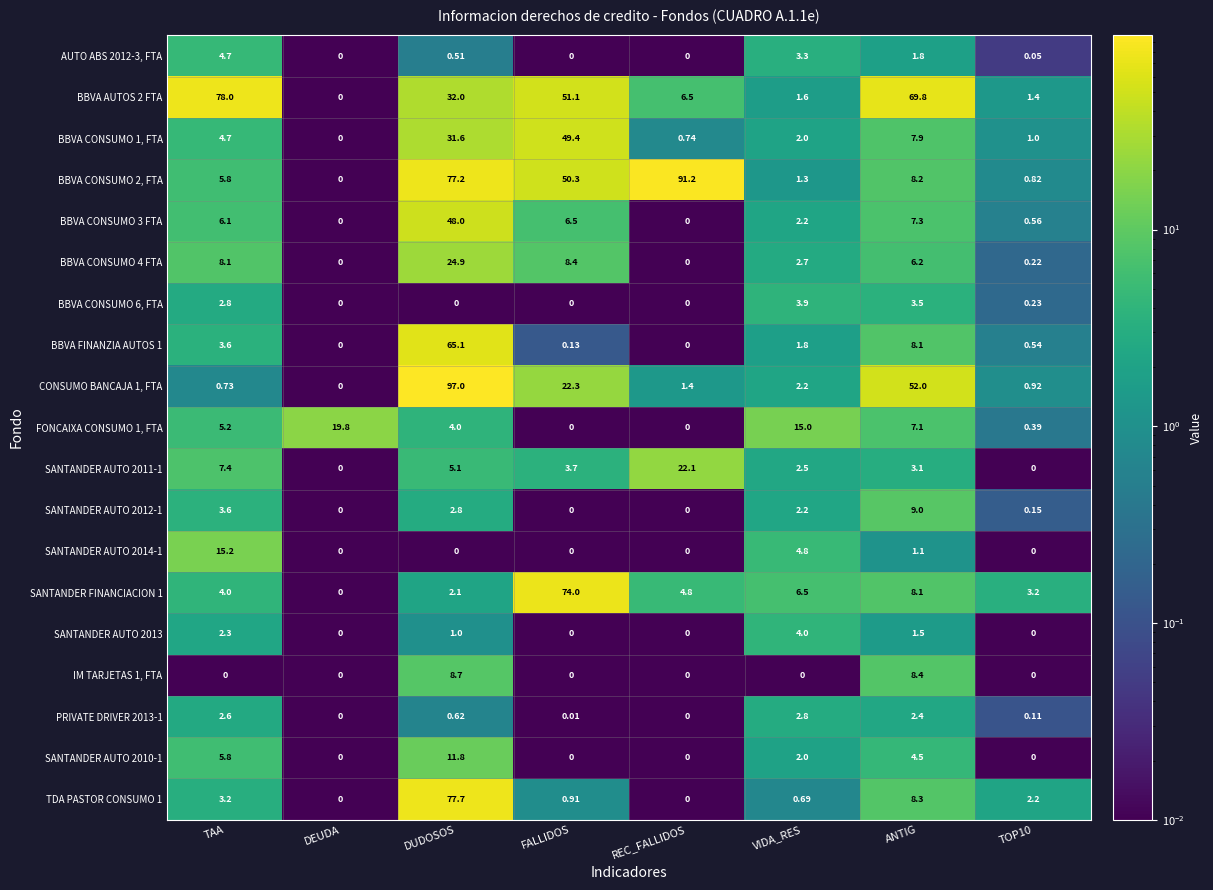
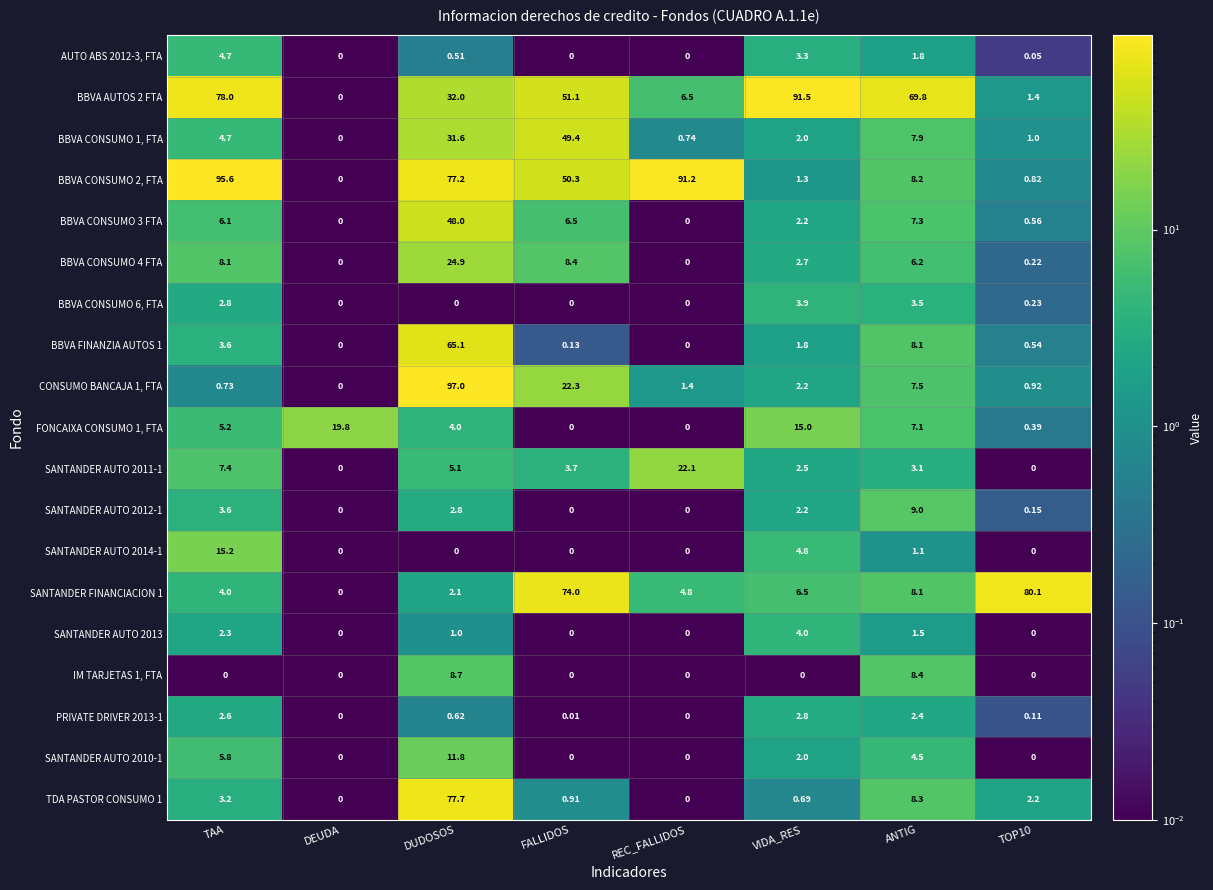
  {
    "AUTO ABS 2012-3, FTA": {
      "TAA": 4.7,
      "DEUDA": 0,
      "DUDOSOS": 0.51,
      "FALLIDOS": 0,
      "REC_FALLIDOS": 0,
      "VIDA_RES": 3.3,
      "ANTIG": 1.8,
      "TOP10": 0.05
    },
    "BBVA AUTOS 2 FTA": {
      "TAA": 78.0,
      "DEUDA": 0,
      "DUDOSOS": 32.0,
      "FALLIDOS": 51.1,
      "REC_FALLIDOS": 6.5,
-     "VIDA_RES": 1.6,
+     "VIDA_RES": 91.5,
      "ANTIG": 69.8,
      "TOP10": 1.4
    },
    "BBVA CONSUMO 1, FTA": {
      "TAA": 4.7,
      "DEUDA": 0,
      "DUDOSOS": 31.6,
      "FALLIDOS": 49.4,
      "REC_FALLIDOS": 0.74,
      "VIDA_RES": 2.0,
      "ANTIG": 7.9,
      "TOP10": 1.0
    },
    "BBVA CONSUMO 2, FTA": {
-     "TAA": 5.8,
+     "TAA": 95.6,
      "DEUDA": 0,
      "DUDOSOS": 77.2,
      "FALLIDOS": 50.3,
      "REC_FALLIDOS": 91.2,
      "VIDA_RES": 1.3,
      "ANTIG": 8.2,
      "TOP10": 0.82
    },
    "BBVA CONSUMO 3 FTA": {
      "TAA": 6.1,
      "DEUDA": 0,
      "DUDOSOS": 48.0,
      "FALLIDOS": 6.5,
      "REC_FALLIDOS": 0,
      "VIDA_RES": 2.2,
      "ANTIG": 7.3,
      "TOP10": 0.56
    },
    "BBVA CONSUMO 4 FTA": {
      "TAA": 8.1,
      "DEUDA": 0,
      "DUDOSOS": 24.9,
      "FALLIDOS": 8.4,
      "REC_FALLIDOS": 0,
      "VIDA_RES": 2.7,
      "ANTIG": 6.2,
      "TOP10": 0.22
    },
    "BBVA CONSUMO 6, FTA": {
      "TAA": 2.8,
      "DEUDA": 0,
      "DUDOSOS": 0,
      "FALLIDOS": 0,
      "REC_FALLIDOS": 0,
      "VIDA_RES": 3.9,
      "ANTIG": 3.5,
      "TOP10": 0.23
    },
    "BBVA FINANZIA AUTOS 1": {
      "TAA": 3.6,
      "DEUDA": 0,
      "DUDOSOS": 65.1,
      "FALLIDOS": 0.13,
      "REC_FALLIDOS": 0,
      "VIDA_RES": 1.8,
      "ANTIG": 8.1,
      "TOP10": 0.54
    },
    "CONSUMO BANCAJA 1, FTA": {
      "TAA": 0.73,
      "DEUDA": 0,
      "DUDOSOS": 97.0,
      "FALLIDOS": 22.3,
      "REC_FALLIDOS": 1.4,
      "VIDA_RES": 2.2,
-     "ANTIG": 52.0,
+     "ANTIG": 7.5,
      "TOP10": 0.92
    },
    "FONCAIXA CONSUMO 1, FTA": {
      "TAA": 5.2,
      "DEUDA": 19.8,
      "DUDOSOS": 4.0,
      "FALLIDOS": 0,
      "REC_FALLIDOS": 0,
      "VIDA_RES": 15.0,
      "ANTIG": 7.1,
      "TOP10": 0.39
    },
    "SANTANDER AUTO 2011-1": {
      "TAA": 7.4,
      "DEUDA": 0,
      "DUDOSOS": 5.1,
      "FALLIDOS": 3.7,
      "REC_FALLIDOS": 22.1,
      "VIDA_RES": 2.5,
      "ANTIG": 3.1,
      "TOP10": 0
    },
    "SANTANDER AUTO 2012-1": {
      "TAA": 3.6,
      "DEUDA": 0,
      "DUDOSOS": 2.8,
      "FALLIDOS": 0,
      "REC_FALLIDOS": 0,
      "VIDA_RES": 2.2,
      "ANTIG": 9.0,
      "TOP10": 0.15
    },
    "SANTANDER AUTO 2014-1": {
      "TAA": 15.2,
      "DEUDA": 0,
      "DUDOSOS": 0,
      "FALLIDOS": 0,
      "REC_FALLIDOS": 0,
      "VIDA_RES": 4.8,
      "ANTIG": 1.1,
      "TOP10": 0
    },
    "SANTANDER FINANCIACION 1": {
      "TAA": 4.0,
      "DEUDA": 0,
      "DUDOSOS": 2.1,
      "FALLIDOS": 74.0,
      "REC_FALLIDOS": 4.8,
      "VIDA_RES": 6.5,
      "ANTIG": 8.1,
-     "TOP10": 3.2
+     "TOP10": 80.1
    },
    "SANTANDER AUTO 2013": {
      "TAA": 2.3,
      "DEUDA": 0,
      "DUDOSOS": 1.0,
      "FALLIDOS": 0,
      "REC_FALLIDOS": 0,
      "VIDA_RES": 4.0,
      "ANTIG": 1.5,
      "TOP10": 0
    },
    "IM TARJETAS 1, FTA": {
      "TAA": 0,
      "DEUDA": 0,
      "DUDOSOS": 8.7,
      "FALLIDOS": 0,
      "REC_FALLIDOS": 0,
      "VIDA_RES": 0,
      "ANTIG": 8.4,
      "TOP10": 0
    },
    "PRIVATE DRIVER 2013-1": {
      "TAA": 2.6,
      "DEUDA": 0,
      "DUDOSOS": 0.62,
      "FALLIDOS": 0.01,
      "REC_FALLIDOS": 0,
      "VIDA_RES": 2.8,
      "ANTIG": 2.4,
      "TOP10": 0.11
    },
    "SANTANDER AUTO 2010-1": {
      "TAA": 5.8,
      "DEUDA": 0,
      "DUDOSOS": 11.8,
      "FALLIDOS": 0,
      "REC_FALLIDOS": 0,
      "VIDA_RES": 2.0,
      "ANTIG": 4.5,
      "TOP10": 0
    },
    "TDA PASTOR CONSUMO 1": {
      "TAA": 3.2,
      "DEUDA": 0,
      "DUDOSOS": 77.7,
      "FALLIDOS": 0.91,
      "REC_FALLIDOS": 0,
      "VIDA_RES": 0.69,
      "ANTIG": 8.3,
      "TOP10": 2.2
    }
  }
